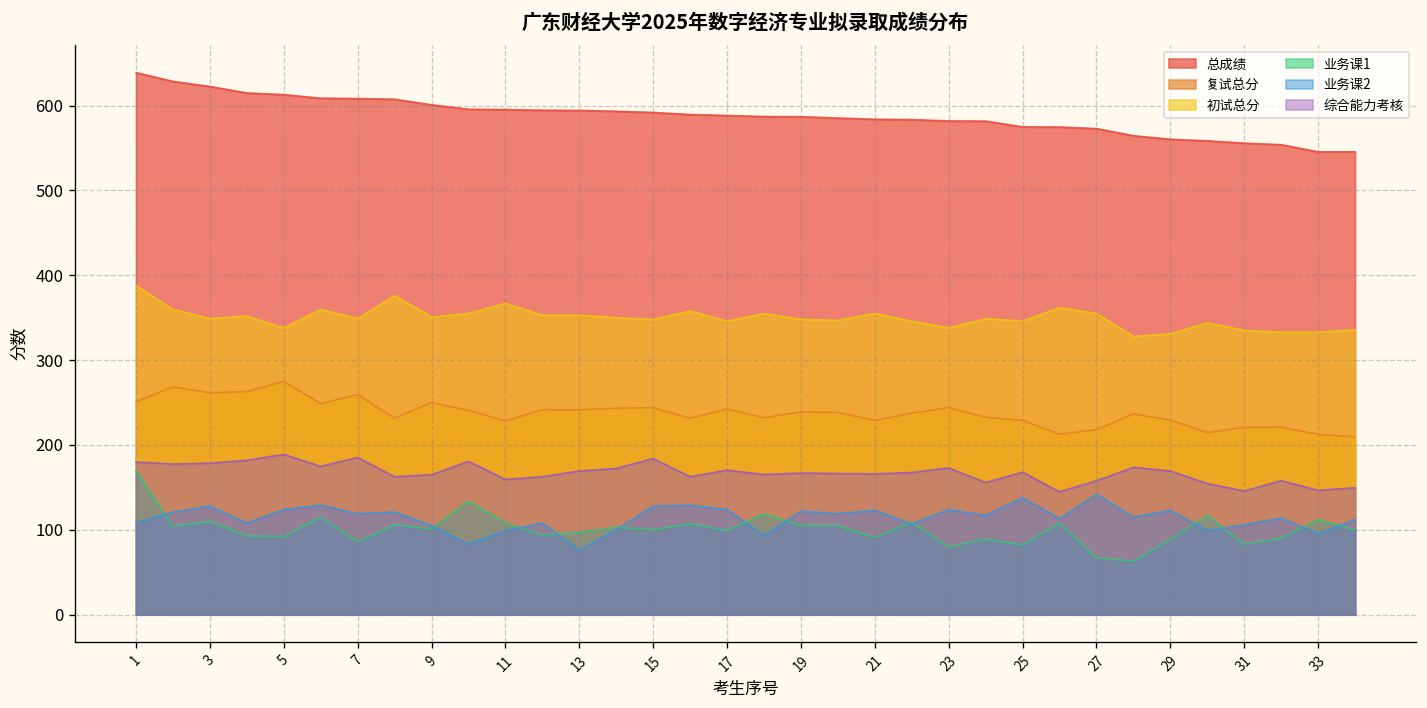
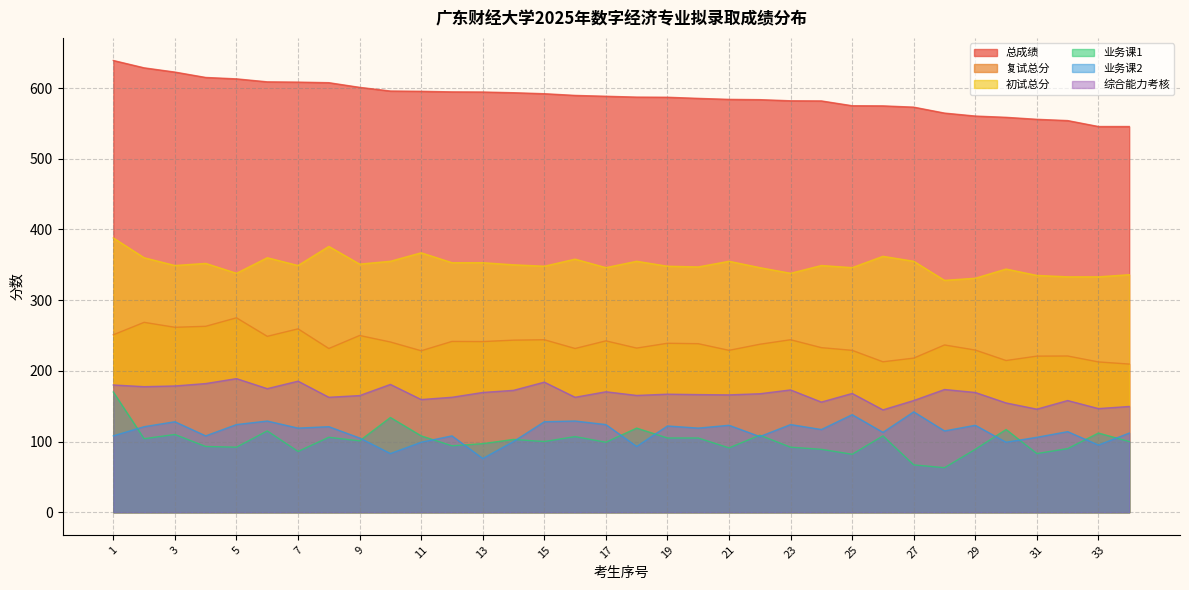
  {
    "初试总分": {
      "1": 390,
      "3": 350,
      "5": 340,
      "7": 350,
      "9": 350,
      "11": 370,
      "13": 350,
      "15": 350,
      "17": 350,
      "19": 350,
      "21": 360,
      "23": 340,
      "25": 350,
      "27": 360,
      "29": 330,
      "31": 340,
      "33": 330
    },
    "业务课1": {
      "1": 170,
      "3": 110,
      "5": 90,
      "7": 90,
      "9": 100,
      "11": 110,
      "13": 100,
      "15": 100,
      "17": 100,
      "19": 110,
      "21": 90,
-     "23": 80,
+     "23": 90,
      "25": 80,
      "27": 70,
      "29": 90,
      "31": 80,
      "33": 110
    },
    "业务课2": {
      "1": 110,
      "3": 130,
      "5": 120,
      "7": 120,
      "9": 110,
      "11": 100,
      "13": 80,
      "15": 130,
      "17": 120,
      "19": 120,
      "21": 120,
      "23": 120,
      "25": 140,
      "27": 140,
      "29": 120,
      "31": 110,
      "33": 100
    },
    "综合能力考核": {
      "1": 180,
      "3": 180,
      "5": 190,
      "7": 190,
      "9": 170,
      "11": 160,
      "13": 170,
      "15": 180,
      "17": 170,
      "19": 170,
      "21": 170,
      "23": 170,
      "25": 170,
      "27": 160,
      "29": 170,
      "31": 150,
      "33": 150
    }
  }
